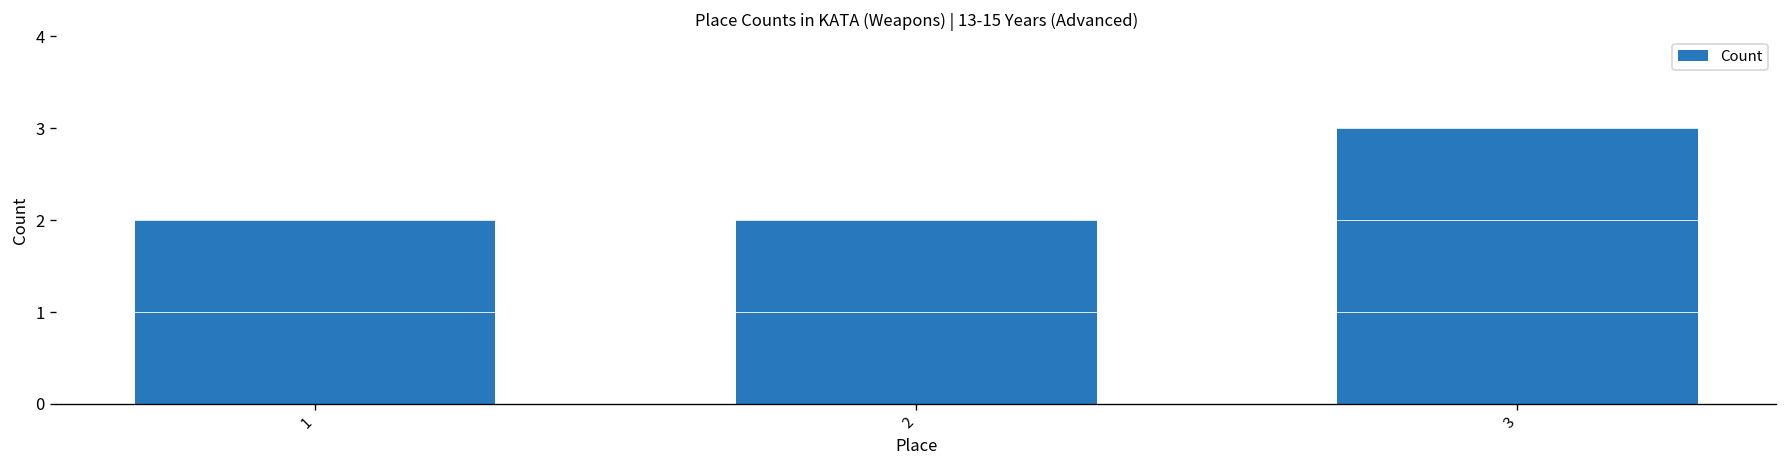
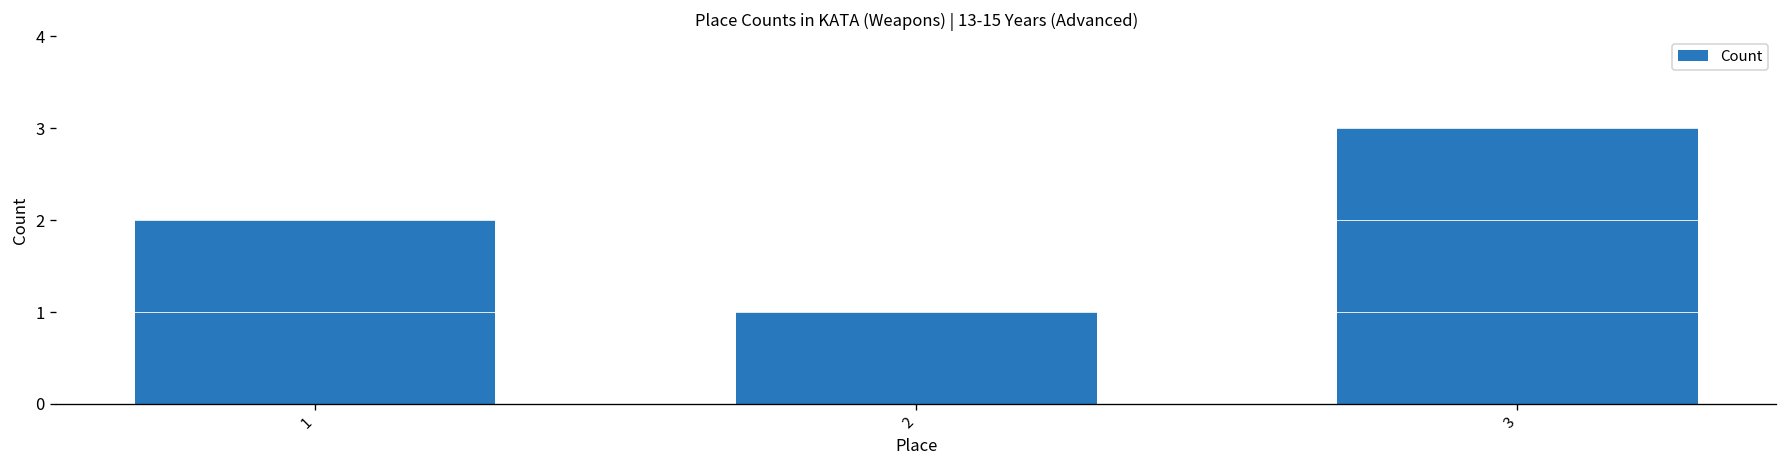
  {
    "1": 2,
-   "2": 2,
+   "2": 1,
    "3": 3
  }
